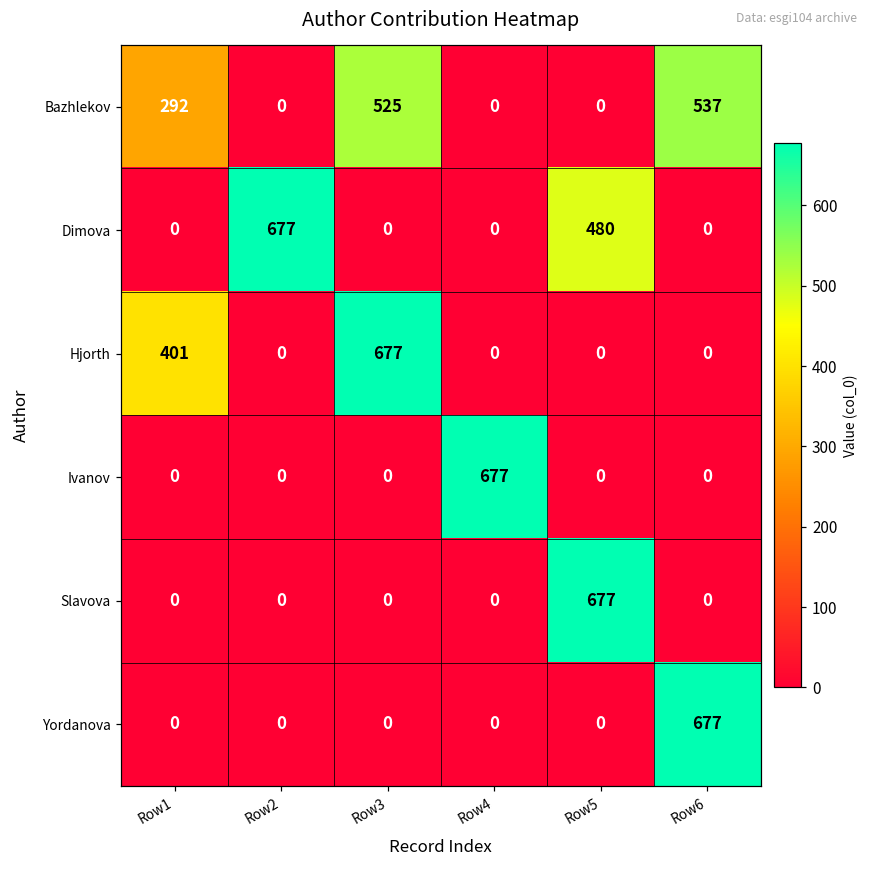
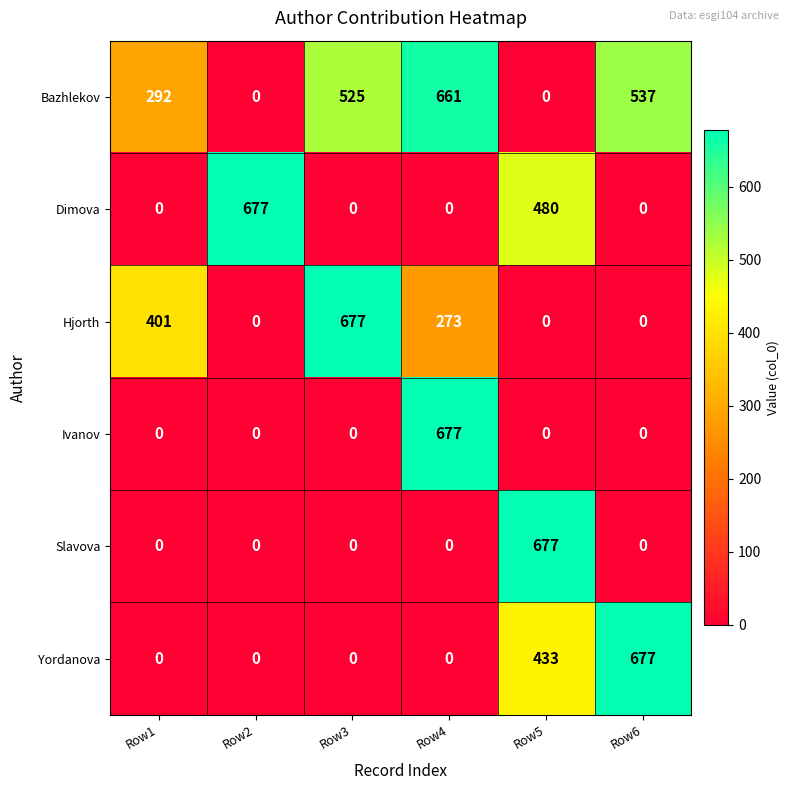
  {
    "Bazhlekov": {
      "Row1": 292,
      "Row2": 0,
      "Row3": 525,
-     "Row4": 0,
+     "Row4": 661,
      "Row5": 0,
      "Row6": 537
    },
    "Dimova": {
      "Row1": 0,
      "Row2": 677,
      "Row3": 0,
      "Row4": 0,
      "Row5": 480,
      "Row6": 0
    },
    "Hjorth": {
      "Row1": 401,
      "Row2": 0,
      "Row3": 677,
-     "Row4": 0,
+     "Row4": 273,
      "Row5": 0,
      "Row6": 0
    },
    "Ivanov": {
      "Row1": 0,
      "Row2": 0,
      "Row3": 0,
      "Row4": 677,
      "Row5": 0,
      "Row6": 0
    },
    "Slavova": {
      "Row1": 0,
      "Row2": 0,
      "Row3": 0,
      "Row4": 0,
      "Row5": 677,
      "Row6": 0
    },
    "Yordanova": {
      "Row1": 0,
      "Row2": 0,
      "Row3": 0,
      "Row4": 0,
-     "Row5": 0,
+     "Row5": 433,
      "Row6": 677
    }
  }
